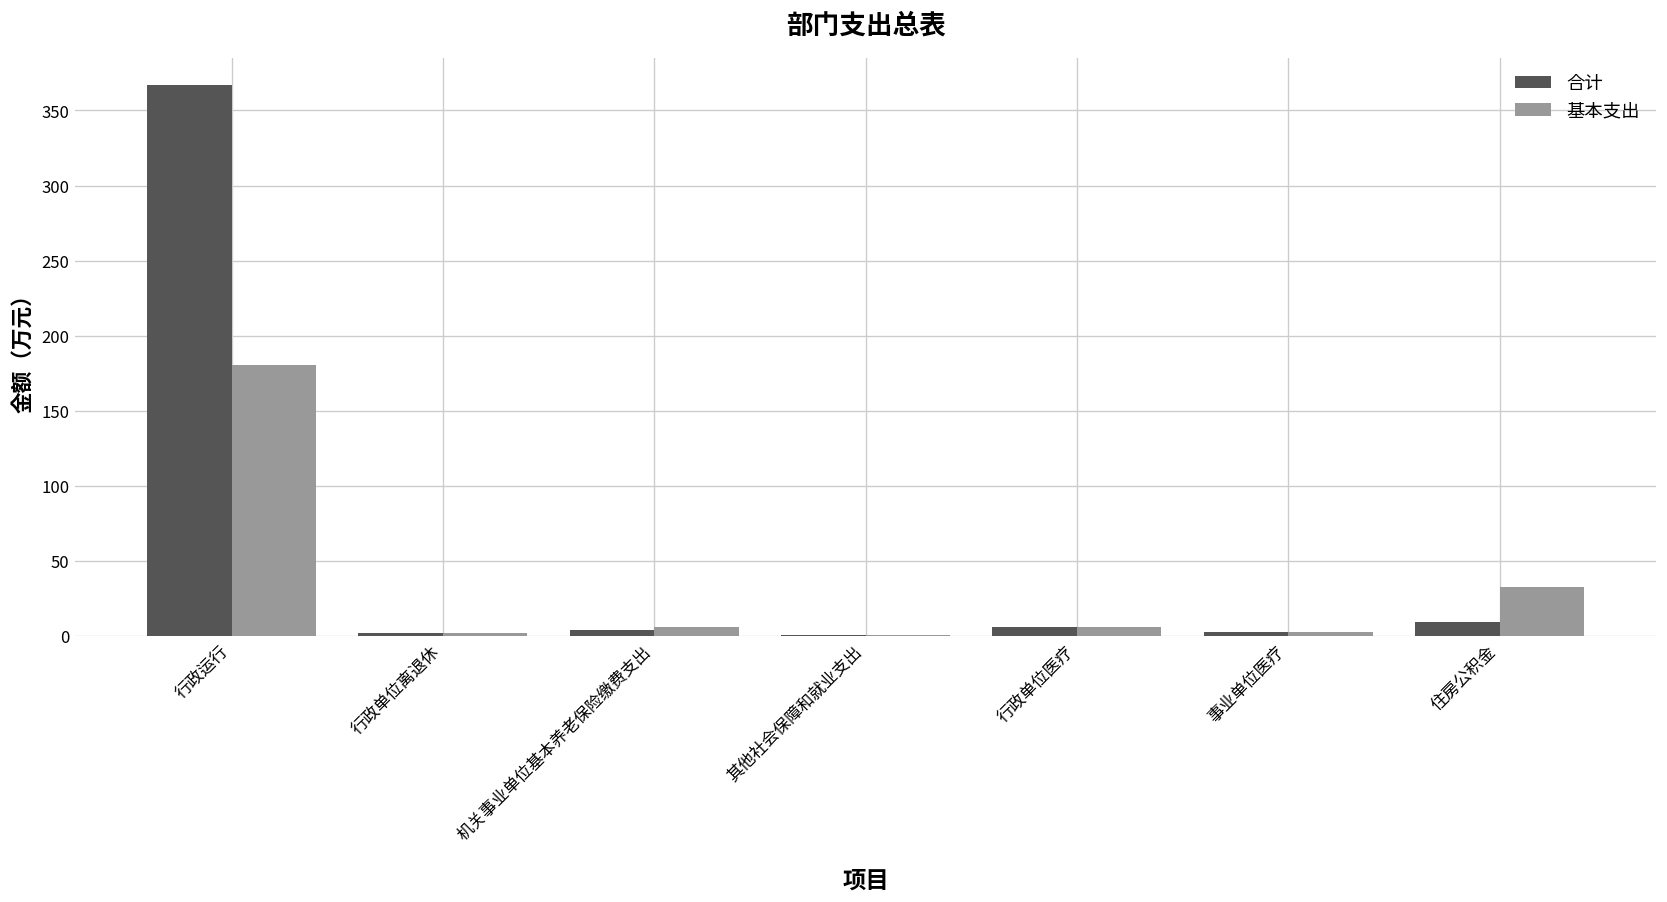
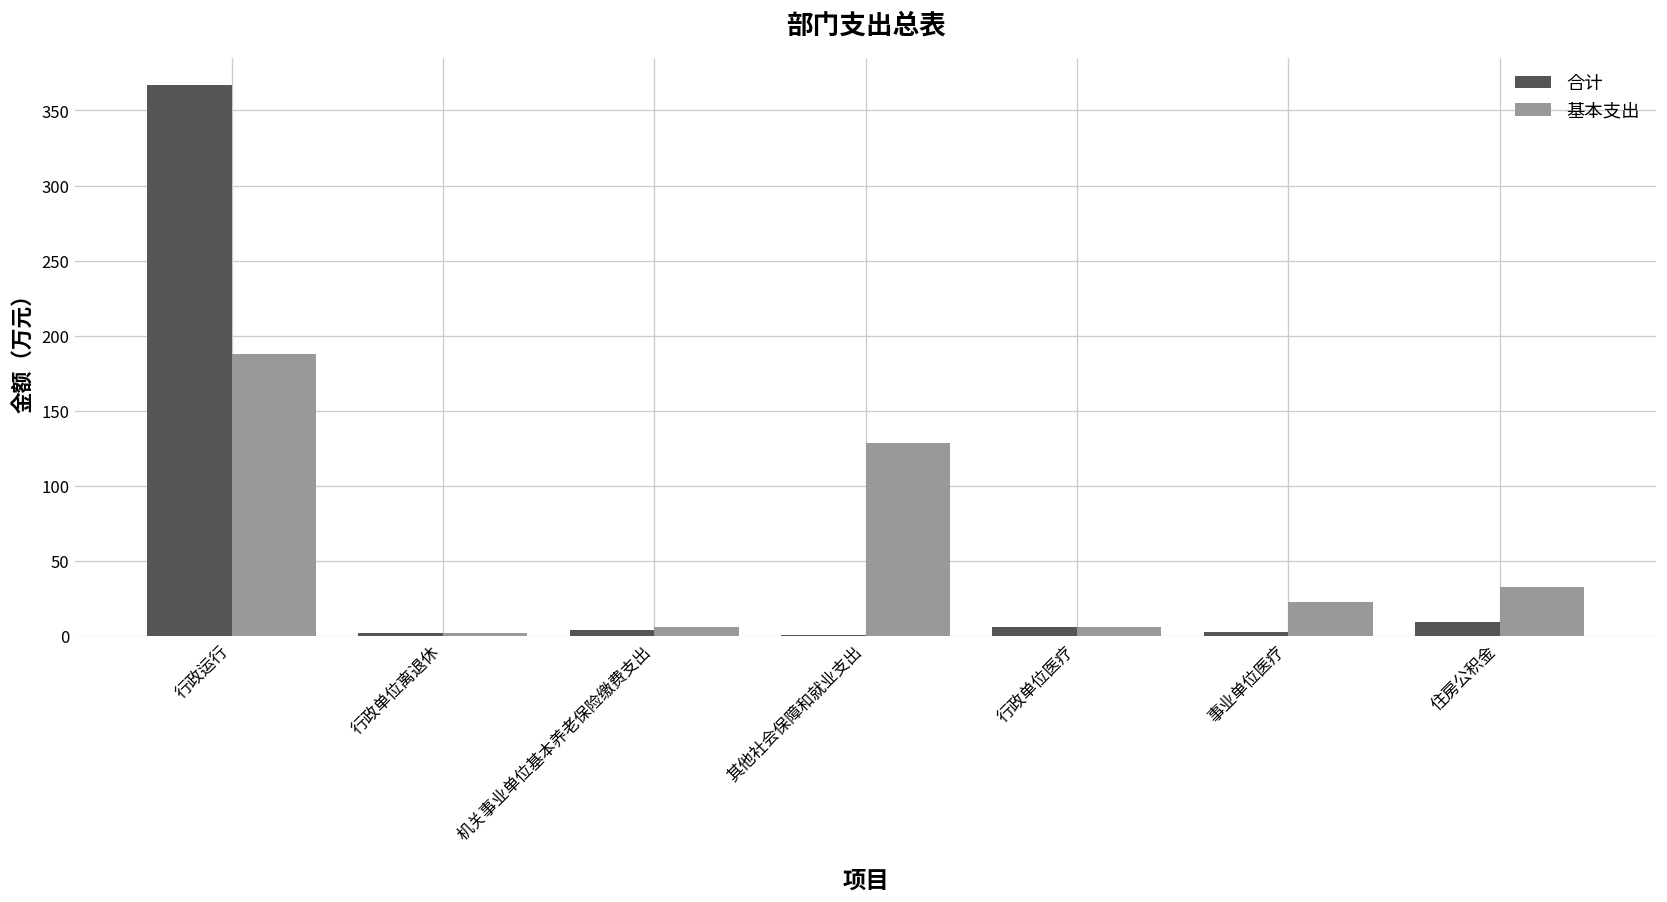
  {
    "合计": {
      "行政运行": 367,
      "行政单位离退休": 2,
      "机关事业单位基本养老保险缴费支出": 4,
      "行政单位医疗": 6,
      "事业单位医疗": 3,
      "住房公积金": 10
    },
    "基本支出": {
-     "行政运行": 180,
+     "行政运行": 188,
      "行政单位离退休": 2,
      "机关事业单位基本养老保险缴费支出": 6,
-     "其他社会保障和就业支出": 1,
+     "其他社会保障和就业支出": 128,
      "行政单位医疗": 6,
-     "事业单位医疗": 3,
+     "事业单位医疗": 23,
      "住房公积金": 33
    }
  }
